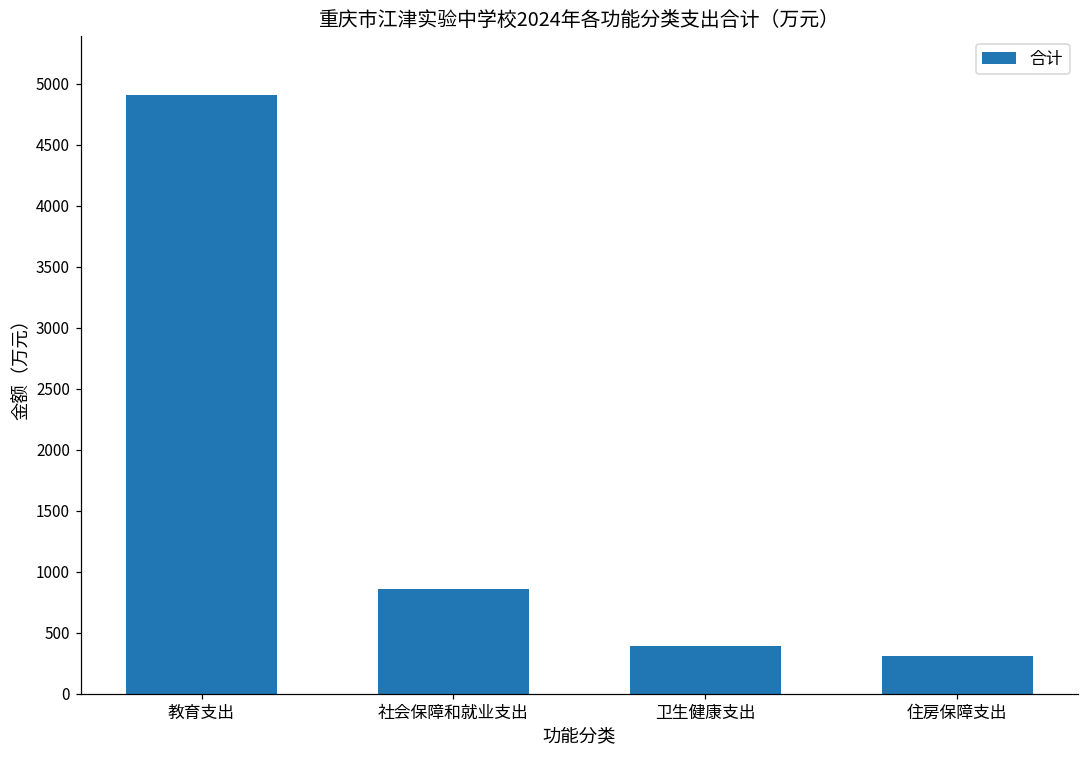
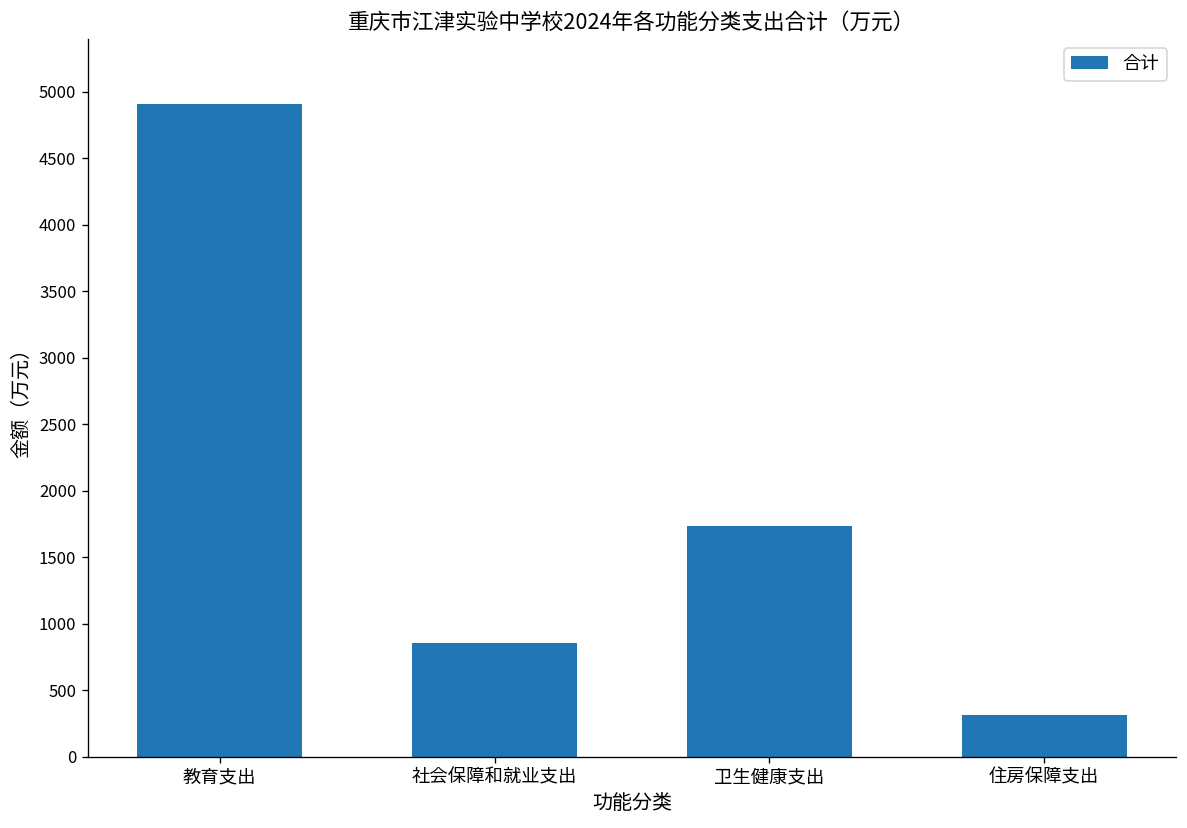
  {
    "教育支出": 4910,
    "社会保障和就业支出": 860,
-   "卫生健康支出": 400,
+   "卫生健康支出": 1730,
    "住房保障支出": 310
  }
